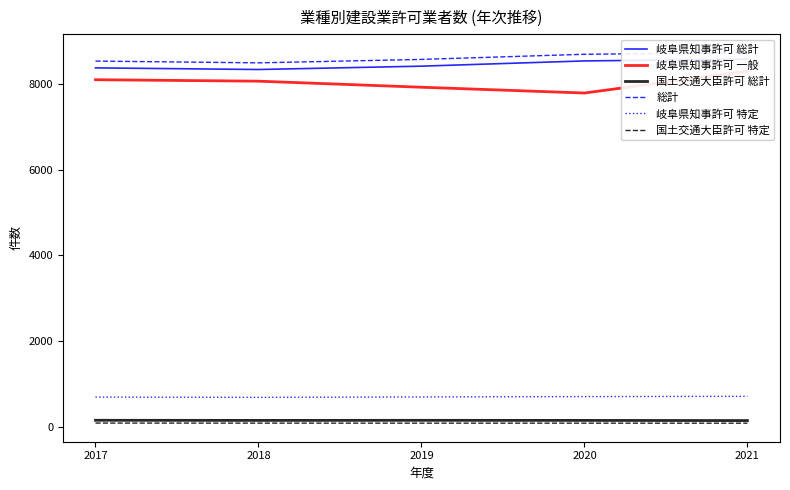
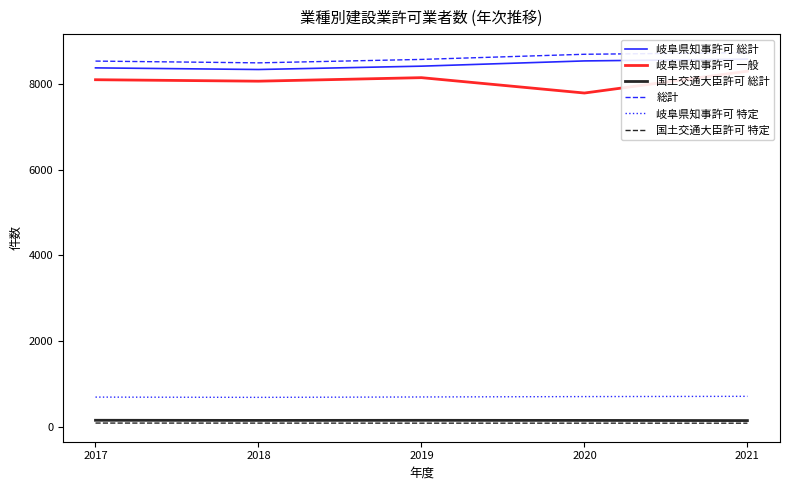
  {
    "岐阜県知事許可 一般": {
      "2017": 8100,
      "2018": 8100,
-     "2019": 7900,
+     "2019": 8100,
      "2020": 7800
    }
  }
